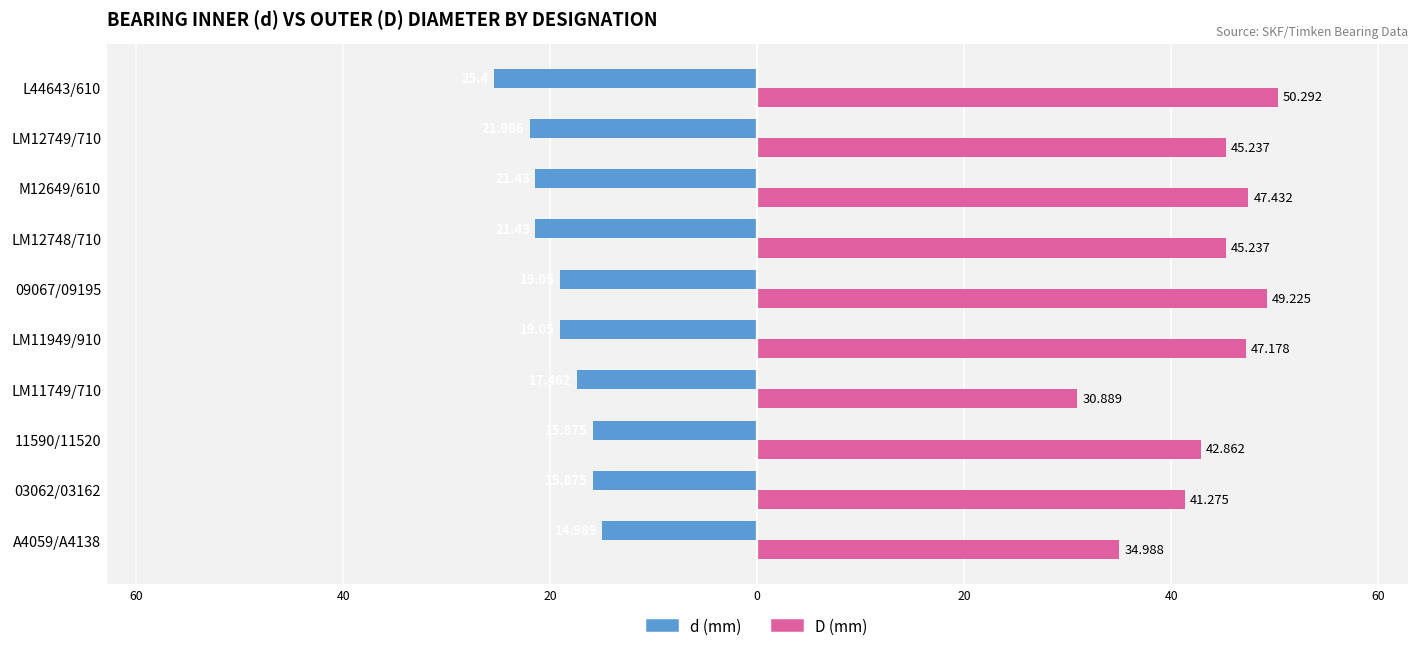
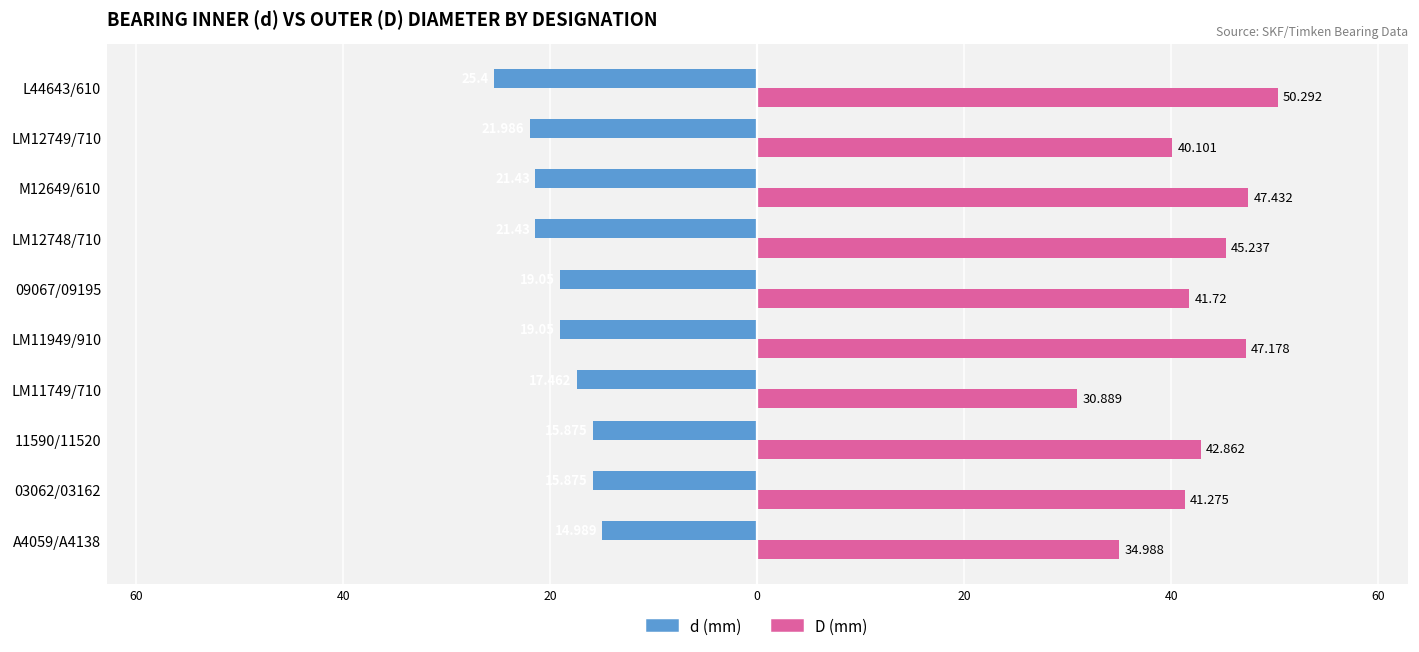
  {
    "D (mm)": {
      "L44643/610": 50.292,
-     "LM12749/710": 45.237,
+     "LM12749/710": 40.101,
      "M12649/610": 47.432,
      "LM12748/710": 45.237,
-     "09067/09195": 49.225,
+     "09067/09195": 41.72,
      "LM11949/910": 47.178,
      "LM11749/710": 30.889,
      "11590/11520": 42.862,
      "03062/03162": 41.275,
      "A4059/A4138": 34.988
    }
  }
